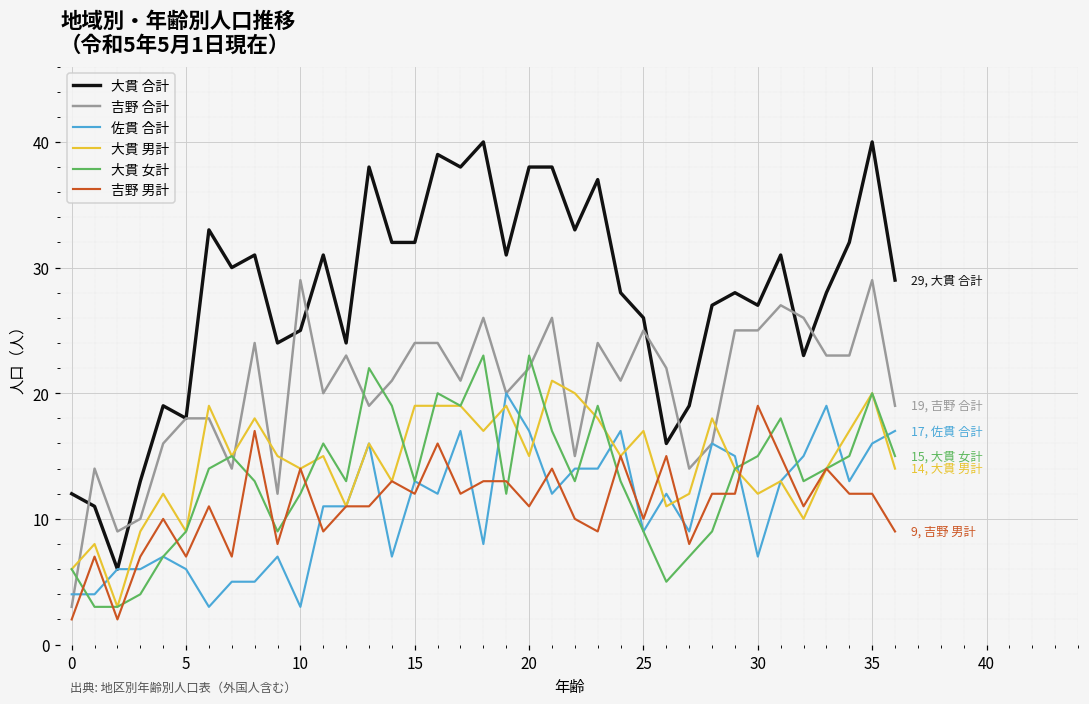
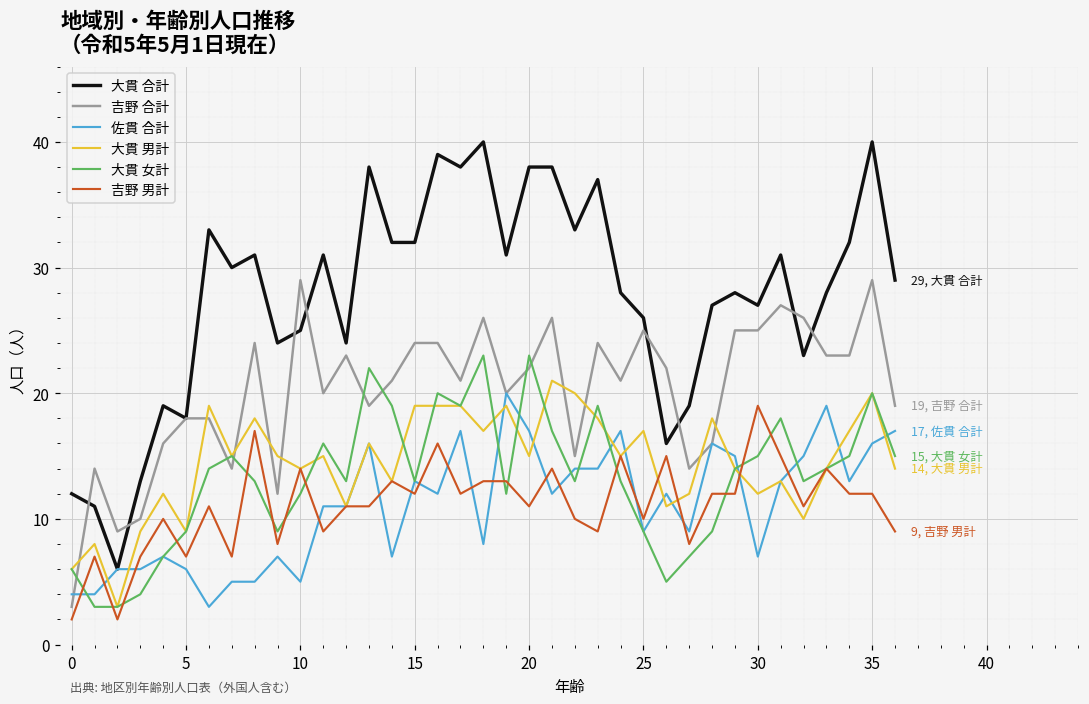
  {
    "大貫 合計": {
      "0": 12,
      "10": 25,
      "15": 32,
      "20": 38,
      "25": 26,
      "30": 27,
      "35": 40
    },
    "吉野 合計": {
      "0": 3,
      "10": 29,
      "15": 24,
      "20": 22,
      "25": 25,
      "30": 25,
      "35": 29
    },
    "佐貫 合計": {
      "0": 4,
      "5": 6,
-     "10": 3,
+     "10": 5,
      "20": 17,
      "30": 7,
      "35": 16
    },
    "大貫 男計": {
      "15": 19,
      "20": 15,
      "25": 17,
      "30": 12
    },
    "大貫 女計": {
      "10": 12,
      "20": 23,
      "30": 15
    },
    "吉野 男計": {
      "0": 2,
      "5": 7,
      "15": 12,
      "20": 11,
      "25": 10,
      "30": 19,
      "35": 12
    }
  }
